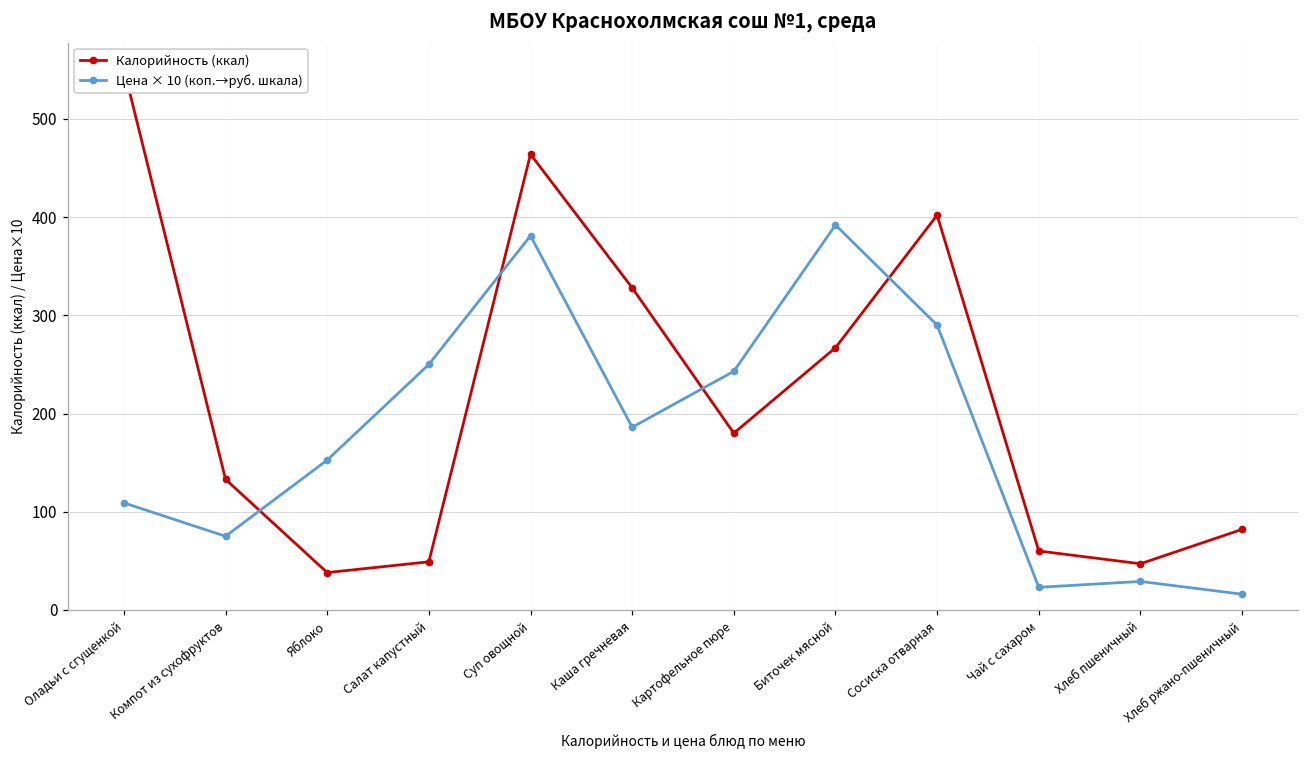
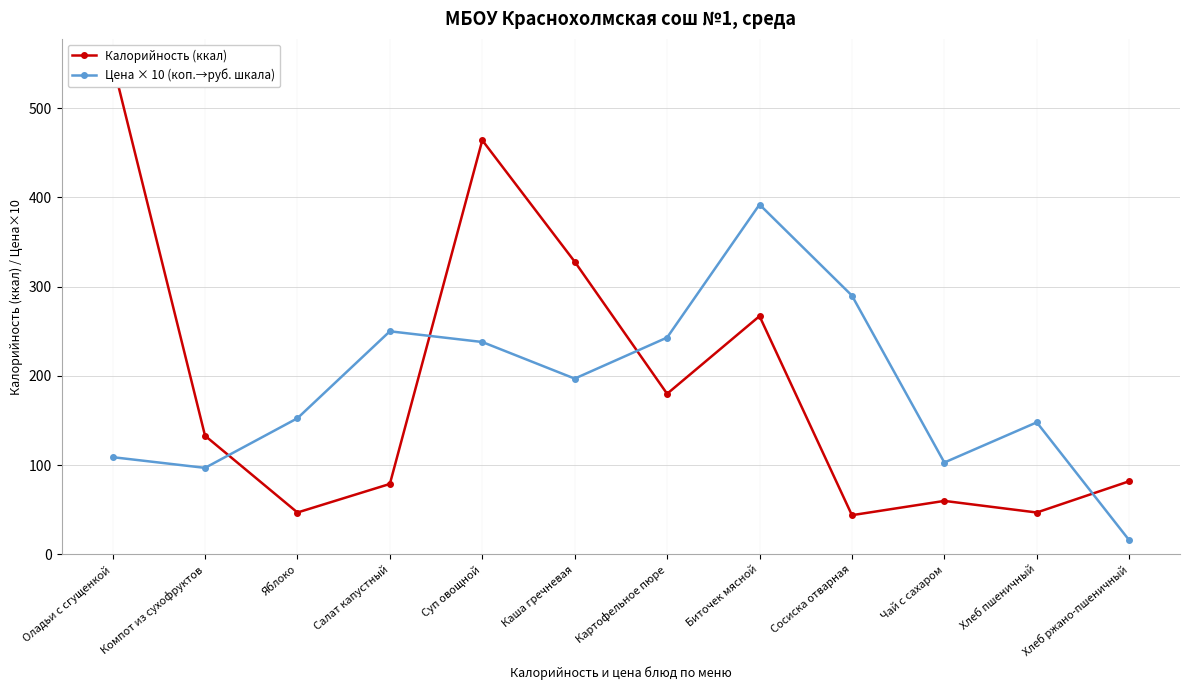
  {
    "Калорийность (ккал)": {
      "Компот из сухофруктов": 130,
-     "Яблоко": 40,
-     "Салат капустный": 50,
+     "Яблоко": 50,
+     "Салат капустный": 80,
      "Суп овощной": 460,
      "Каша гречневая": 330,
      "Картофельное пюре": 180,
      "Биточек мясной": 270,
-     "Сосиска отварная": 400,
+     "Сосиска отварная": 40,
      "Чай с сахаром": 60,
      "Хлеб пшеничный": 50,
      "Хлеб ржано-пшеничный": 80
    },
    "Цена × 10 (коп.→руб. шкала)": {
      "Оладьи с сгущенкой": 110,
-     "Компот из сухофруктов": 80,
+     "Компот из сухофруктов": 100,
      "Яблоко": 150,
      "Салат капустный": 250,
-     "Суп овощной": 380,
-     "Каша гречневая": 190,
+     "Суп овощной": 240,
+     "Каша гречневая": 200,
      "Картофельное пюре": 240,
      "Биточек мясной": 390,
      "Сосиска отварная": 290,
-     "Чай с сахаром": 20,
-     "Хлеб пшеничный": 30,
+     "Чай с сахаром": 100,
+     "Хлеб пшеничный": 150,
      "Хлеб ржано-пшеничный": 20
    }
  }
